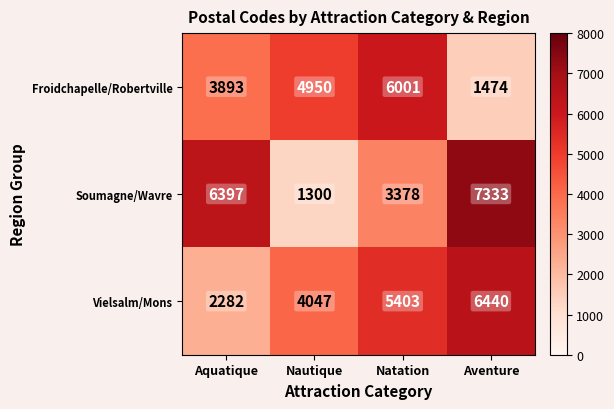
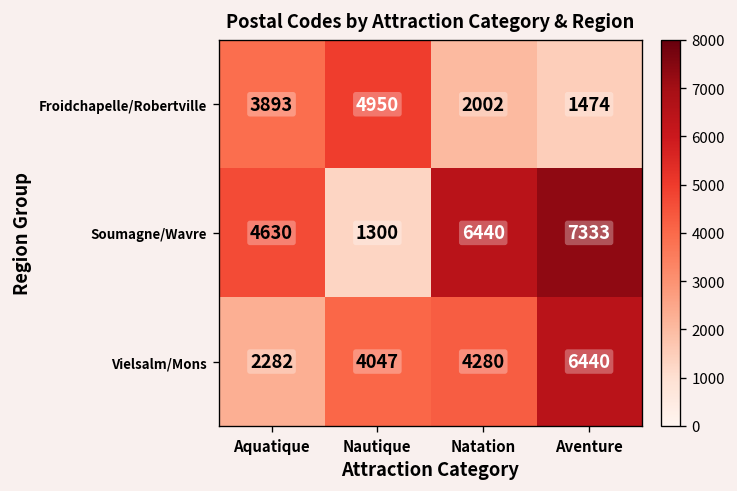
  {
    "Froidchapelle/Robertville": {
-     "Natation": 6001
+     "Natation": 2002
    },
    "Soumagne/Wavre": {
-     "Aquatique": 6397,
-     "Natation": 3378
+     "Aquatique": 4630,
+     "Natation": 6440
    },
    "Vielsalm/Mons": {
-     "Natation": 5403
+     "Natation": 4280
    }
  }
